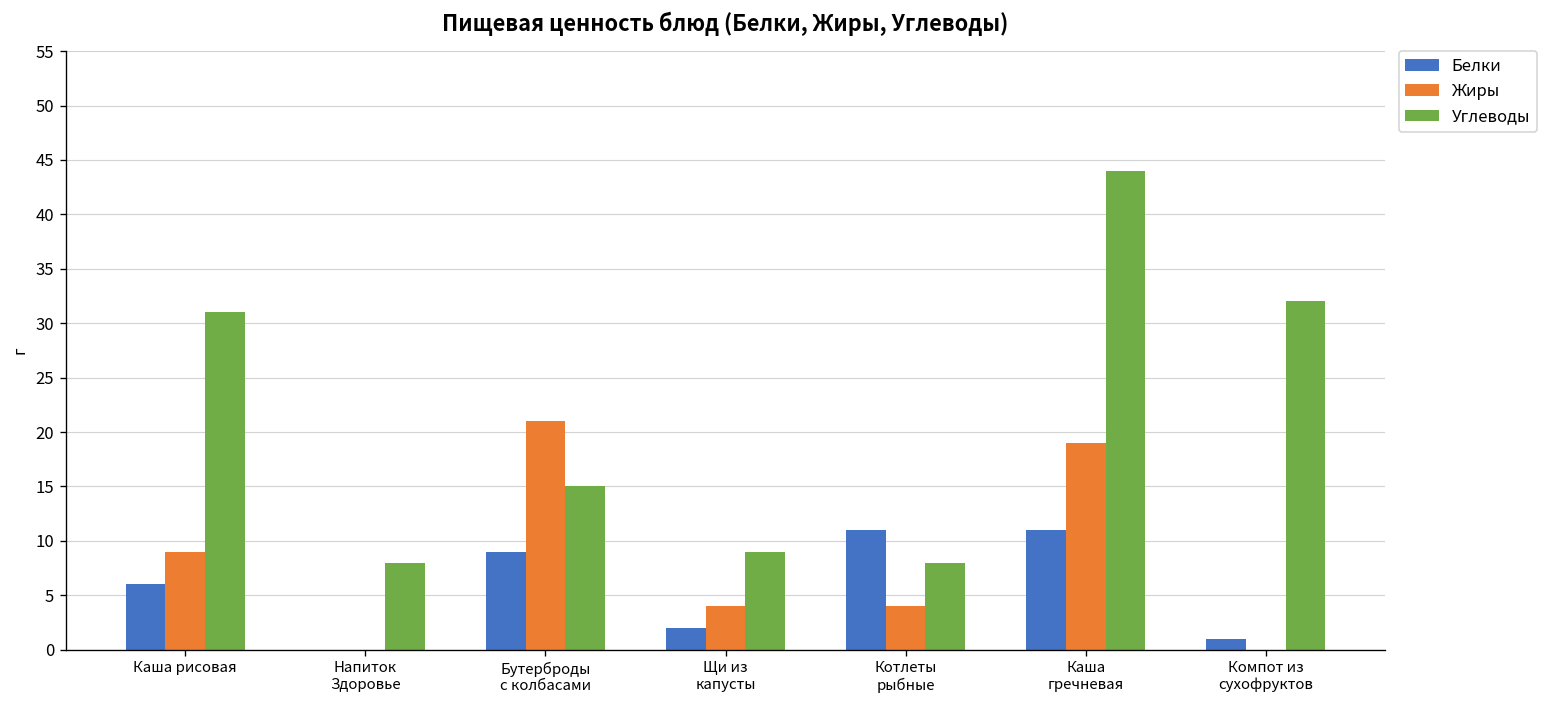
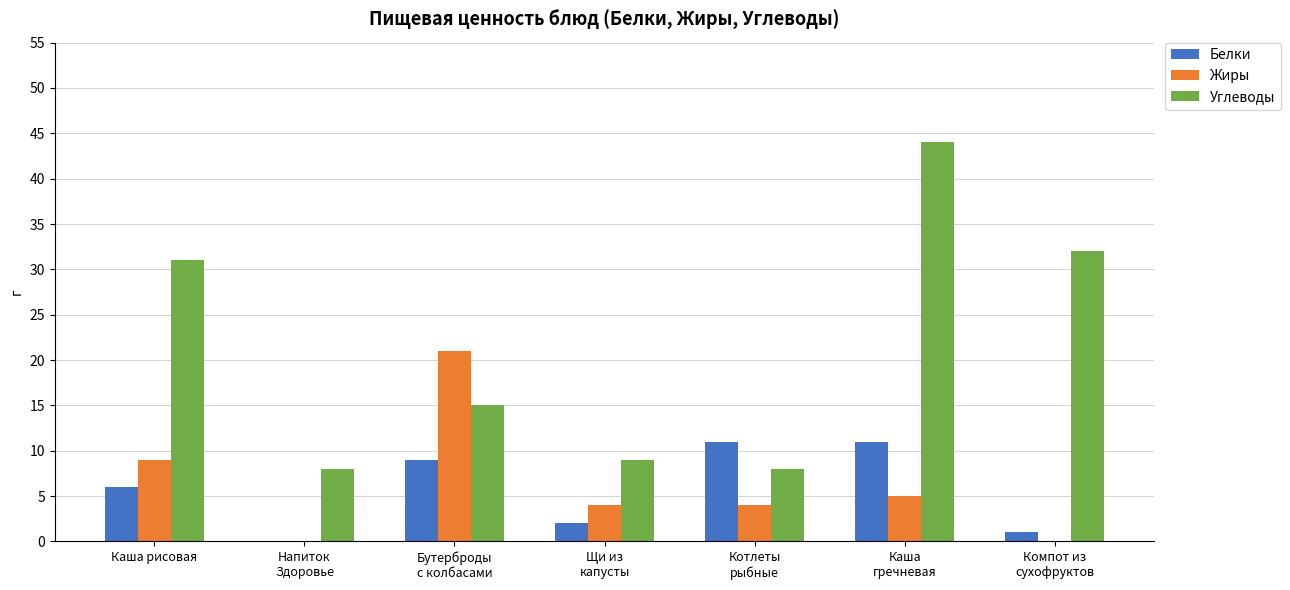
  {
    "Белки": {
      "Каша рисовая": 6,
      "Напиток Здоровье": 0,
      "Бутерброды с колбасами": 9,
      "Щи из капусты": 2,
      "Котлеты рыбные": 11,
      "Каша гречневая": 11,
      "Компот из сухофруктов": 1
    },
    "Жиры": {
      "Каша рисовая": 9,
      "Напиток Здоровье": 0,
      "Бутерброды с колбасами": 21,
      "Щи из капусты": 4,
      "Котлеты рыбные": 4,
-     "Каша гречневая": 19,
+     "Каша гречневая": 5,
      "Компот из сухофруктов": 0
    },
    "Углеводы": {
      "Каша рисовая": 31,
      "Напиток Здоровье": 8,
      "Бутерброды с колбасами": 15,
      "Щи из капусты": 9,
      "Котлеты рыбные": 8,
      "Каша гречневая": 44,
      "Компот из сухофруктов": 32
    }
  }
